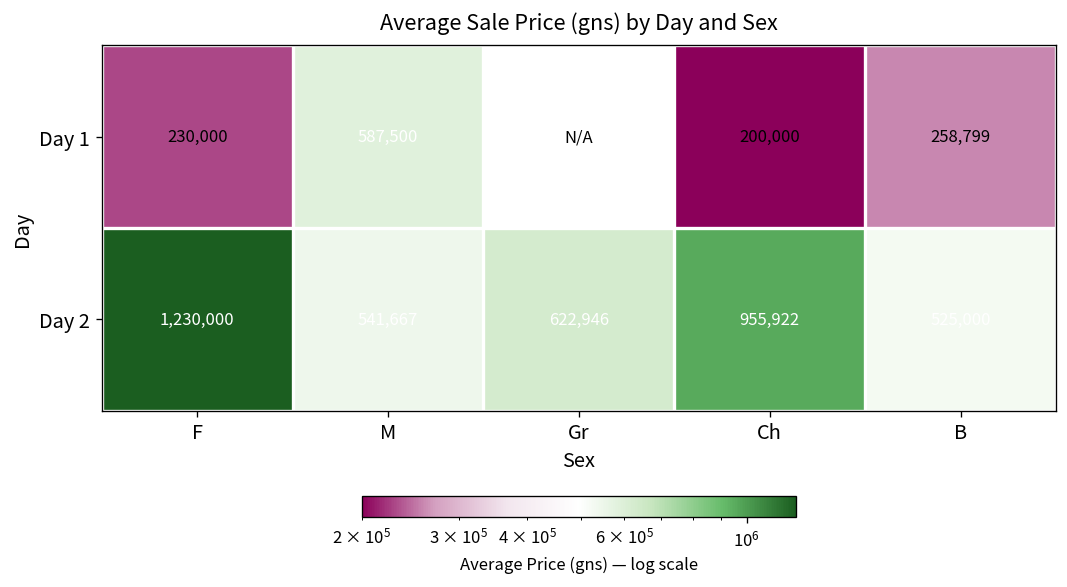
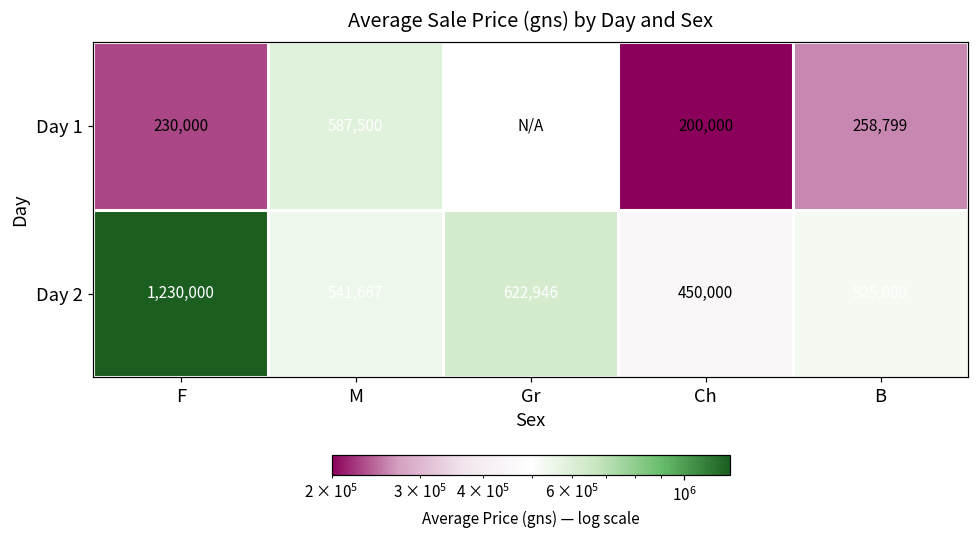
  {
    "Day 1": {
      "F": "230,000",
      "Ch": "200,000",
      "B": "258,799"
    },
    "Day 2": {
      "F": "1,230,000",
      "Gr": "622,946",
-     "Ch": "955,922"
+     "Ch": "450,000"
    }
  }
